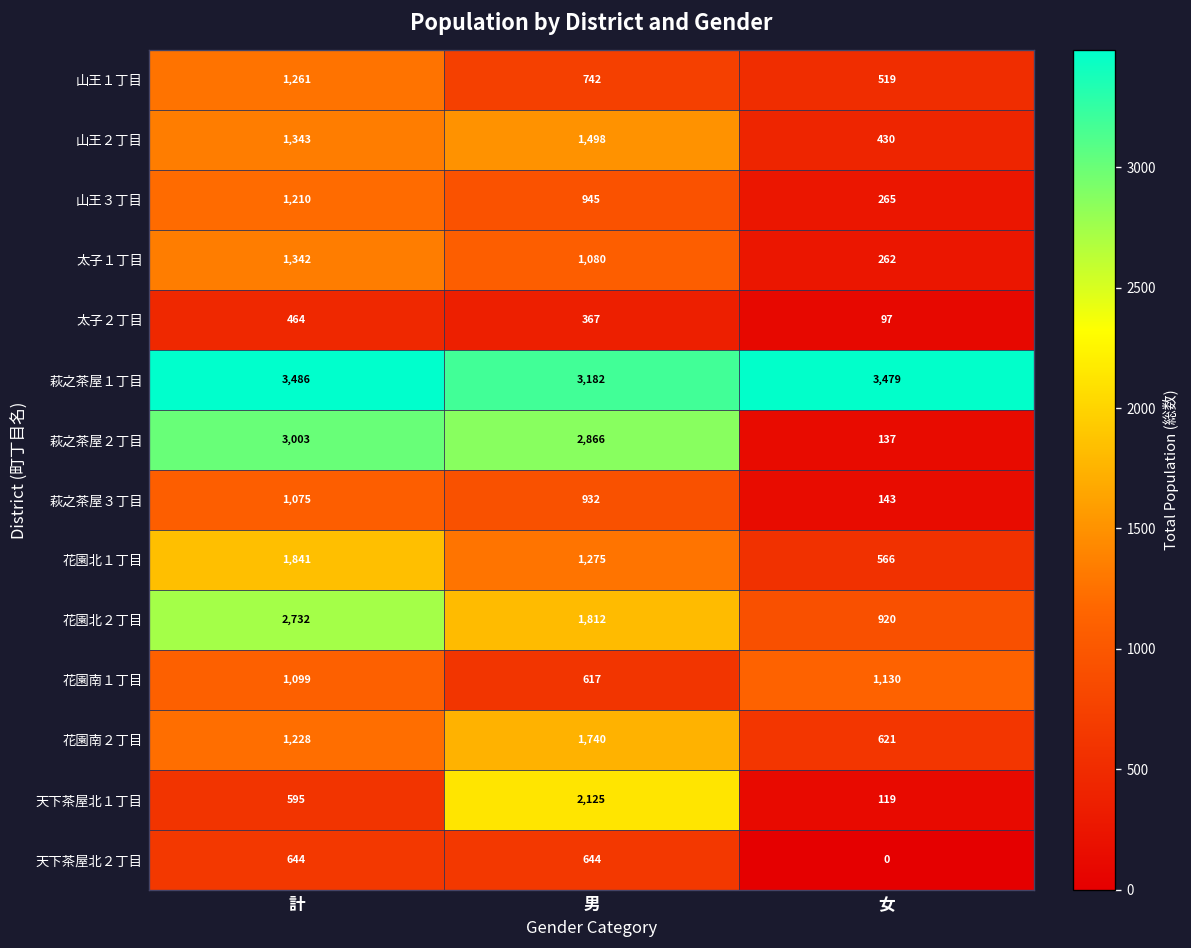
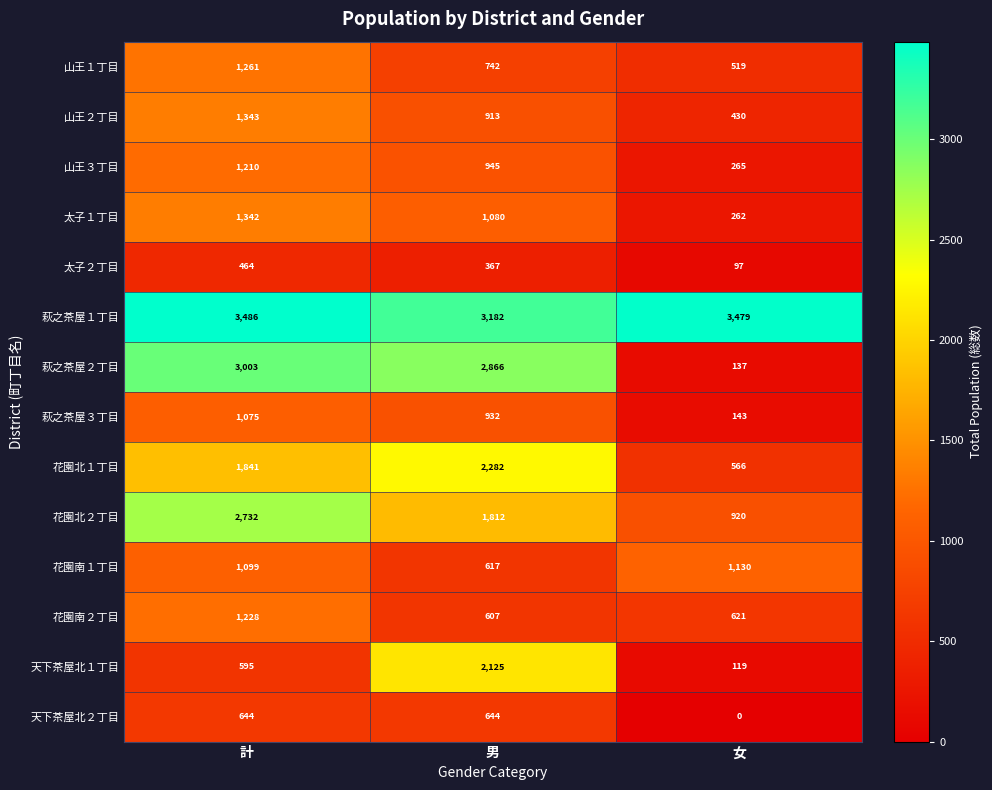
  {
    "山王１丁目": {
      "計": "1,261",
      "男": "742",
      "女": "519"
    },
    "山王２丁目": {
      "計": "1,343",
-     "男": "1,498",
+     "男": "913",
      "女": "430"
    },
    "山王３丁目": {
      "計": "1,210",
      "男": "945",
      "女": "265"
    },
    "太子１丁目": {
      "計": "1,342",
      "男": "1,080",
      "女": "262"
    },
    "太子２丁目": {
      "計": "464",
      "男": "367",
      "女": "97"
    },
    "萩之茶屋１丁目": {
      "計": "3,486",
      "男": "3,182",
      "女": "3,479"
    },
    "萩之茶屋２丁目": {
      "計": "3,003",
      "男": "2,866",
      "女": "137"
    },
    "萩之茶屋３丁目": {
      "計": "1,075",
      "男": "932",
      "女": "143"
    },
    "花園北１丁目": {
      "計": "1,841",
-     "男": "1,275",
+     "男": "2,282",
      "女": "566"
    },
    "花園北２丁目": {
      "計": "2,732",
      "男": "1,812",
      "女": "920"
    },
    "花園南１丁目": {
      "計": "1,099",
      "男": "617",
      "女": "1,130"
    },
    "花園南２丁目": {
      "計": "1,228",
-     "男": "1,740",
+     "男": "607",
      "女": "621"
    },
    "天下茶屋北１丁目": {
      "計": "595",
      "男": "2,125",
      "女": "119"
    },
    "天下茶屋北２丁目": {
      "計": "644",
      "男": "644",
      "女": "0"
    }
  }
